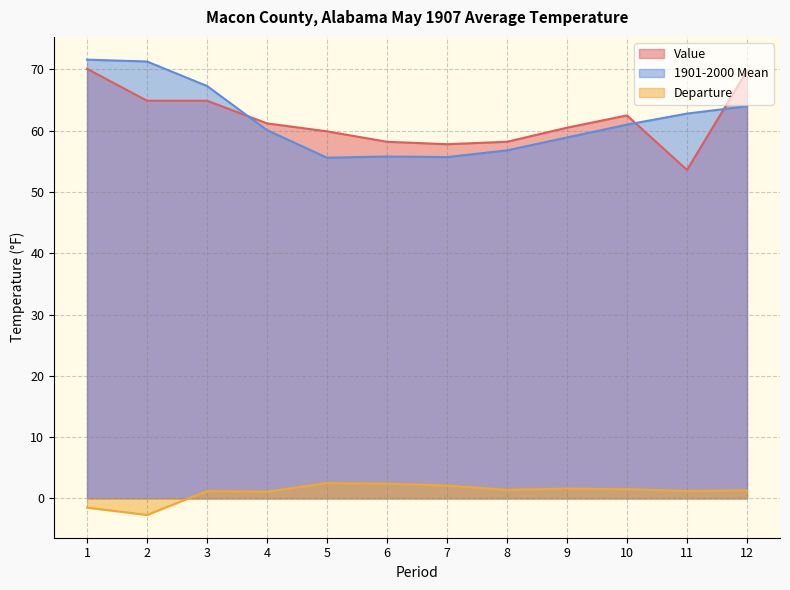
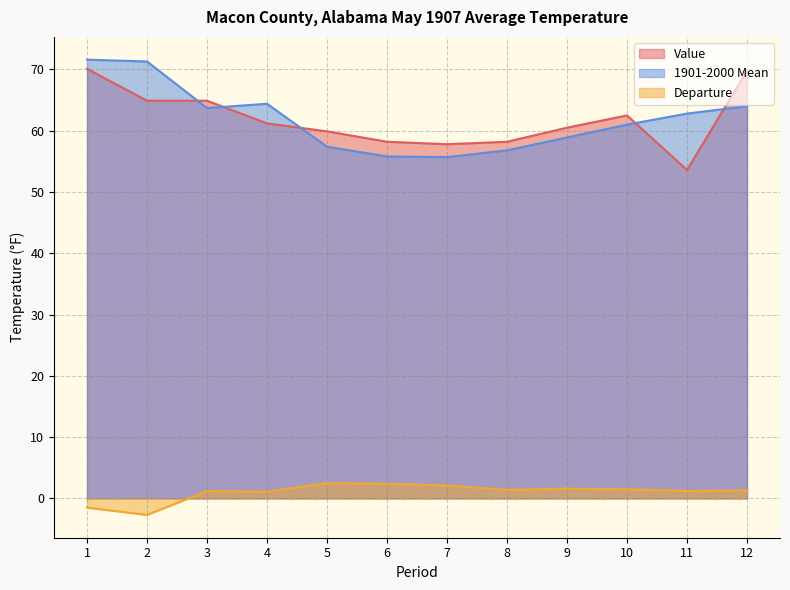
  {
    "Value": {
      "1": 70,
      "2": 65,
      "3": 65,
      "4": 61,
      "5": 60,
      "6": 58,
      "7": 58,
      "8": 58,
      "9": 61,
      "10": 63,
      "11": 54
    },
    "1901-2000 Mean": {
      "1": 72,
      "2": 71,
-     "3": 67,
-     "4": 60,
-     "5": 56,
+     "3": 64,
+     "4": 64,
+     "5": 57,
      "6": 56,
      "7": 56,
      "8": 57,
      "9": 59,
      "10": 61,
      "11": 63,
      "12": 64
    }
  }
